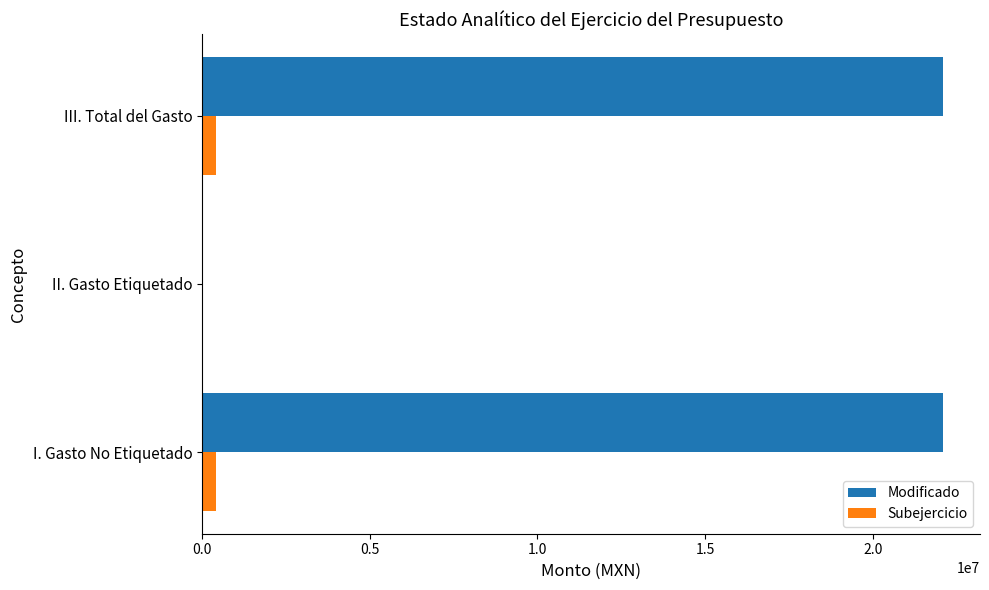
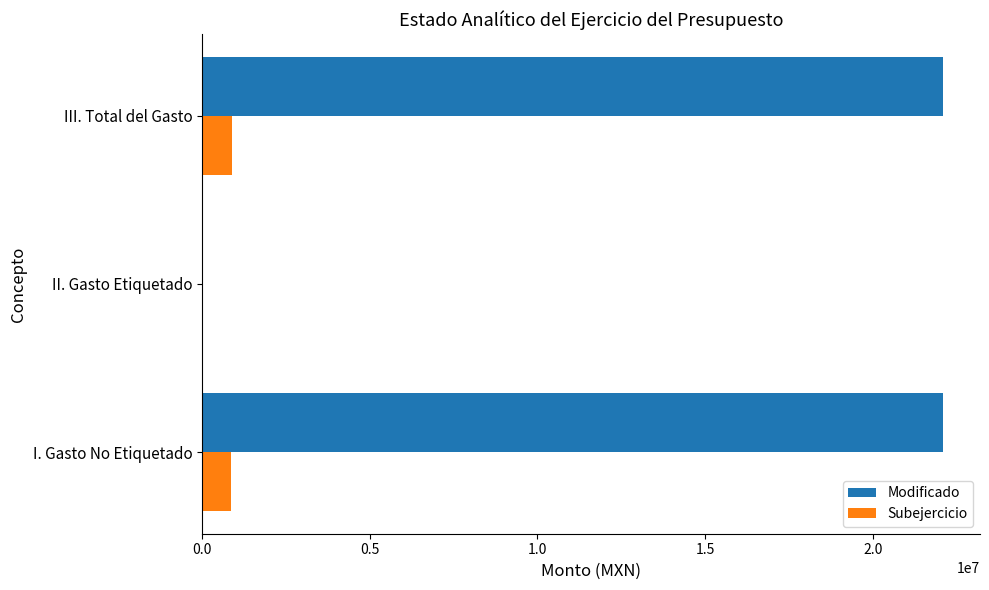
  {
    "Modificado": {
      "III. Total del Gasto": 22100000,
      "II. Gasto Etiquetado": 0,
      "I. Gasto No Etiquetado": 22100000
    },
    "Subejercicio": {
-     "III. Total del Gasto": 400000,
+     "III. Total del Gasto": 900000,
      "II. Gasto Etiquetado": 0,
-     "I. Gasto No Etiquetado": 400000
+     "I. Gasto No Etiquetado": 900000
    }
  }
